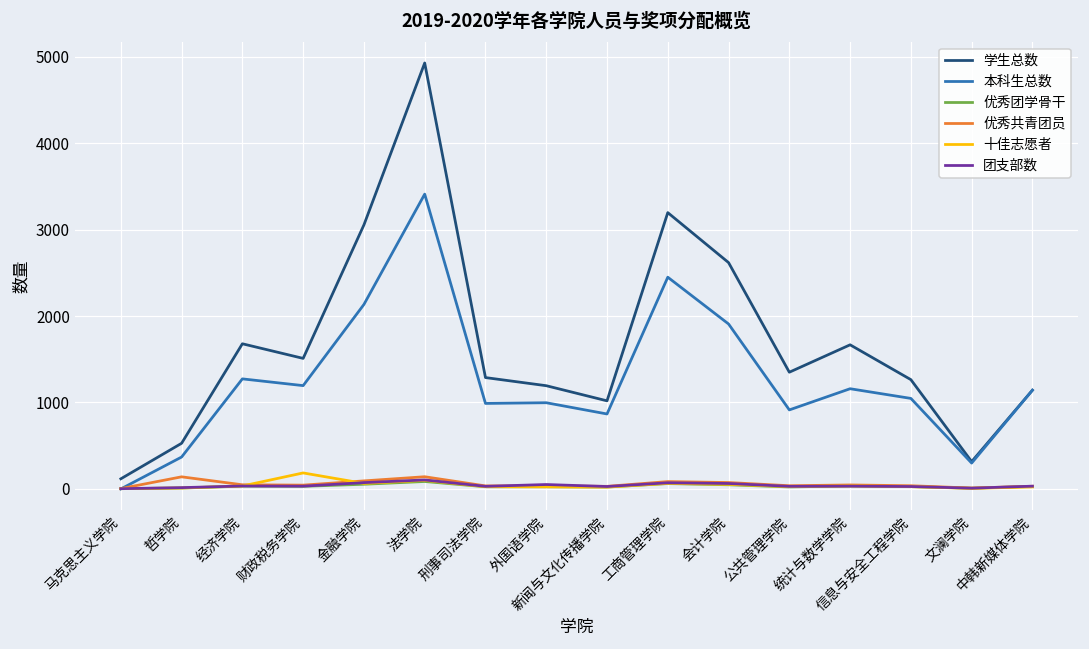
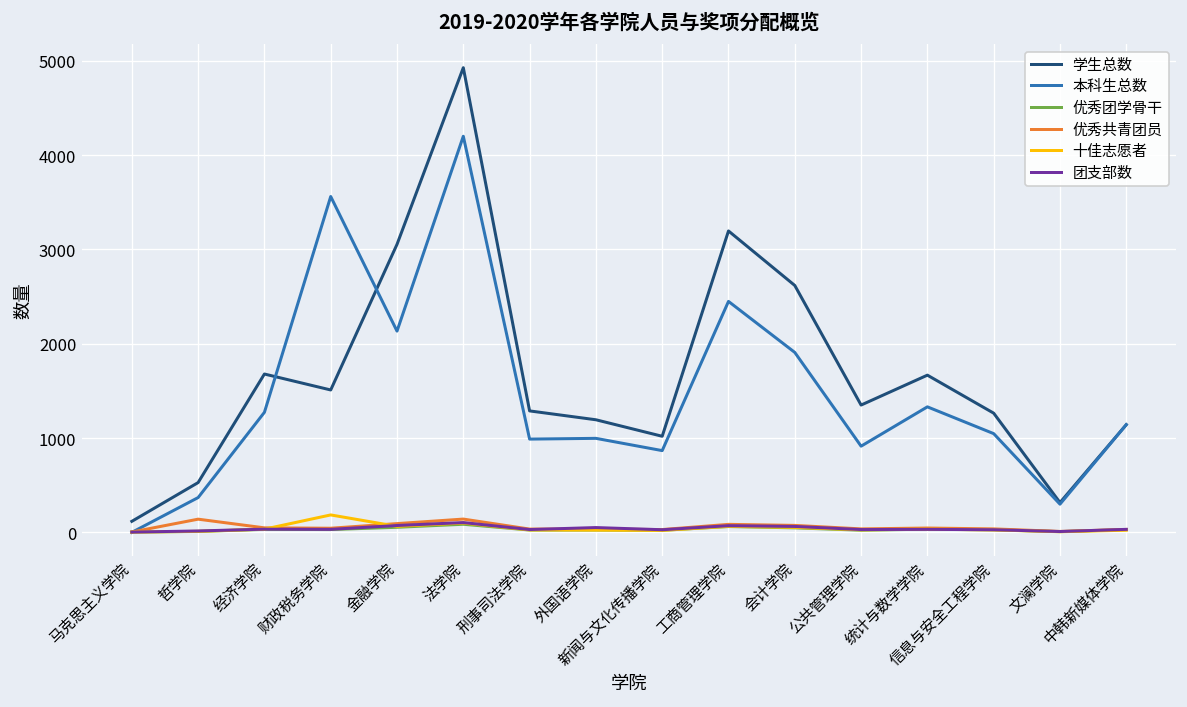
  {
    "学生总数": {
      "马克思主义学院": 100,
      "哲学院": 500,
      "经济学院": 1700,
      "财政税务学院": 1500,
      "金融学院": 3100,
      "法学院": 4900,
      "刑事司法学院": 1300,
      "外国语学院": 1200,
      "新闻与文化传播学院": 1000,
      "工商管理学院": 3200,
      "会计学院": 2600,
      "公共管理学院": 1400,
      "统计与数学学院": 1700,
      "信息与安全工程学院": 1300
    },
    "本科生总数": {
      "哲学院": 400,
      "经济学院": 1300,
-     "财政税务学院": 1200,
+     "财政税务学院": 3600,
      "金融学院": 2100,
-     "法学院": 3400,
+     "法学院": 4200,
      "刑事司法学院": 1000,
      "外国语学院": 1000,
      "新闻与文化传播学院": 900,
      "工商管理学院": 2400,
      "会计学院": 1900,
      "公共管理学院": 900,
-     "统计与数学学院": 1200,
+     "统计与数学学院": 1300,
      "信息与安全工程学院": 1000
    },
    "优秀共青团员": {
      "哲学院": 100,
      "法学院": 100
    },
    "十佳志愿者": {
      "财政税务学院": 200
    }
  }
